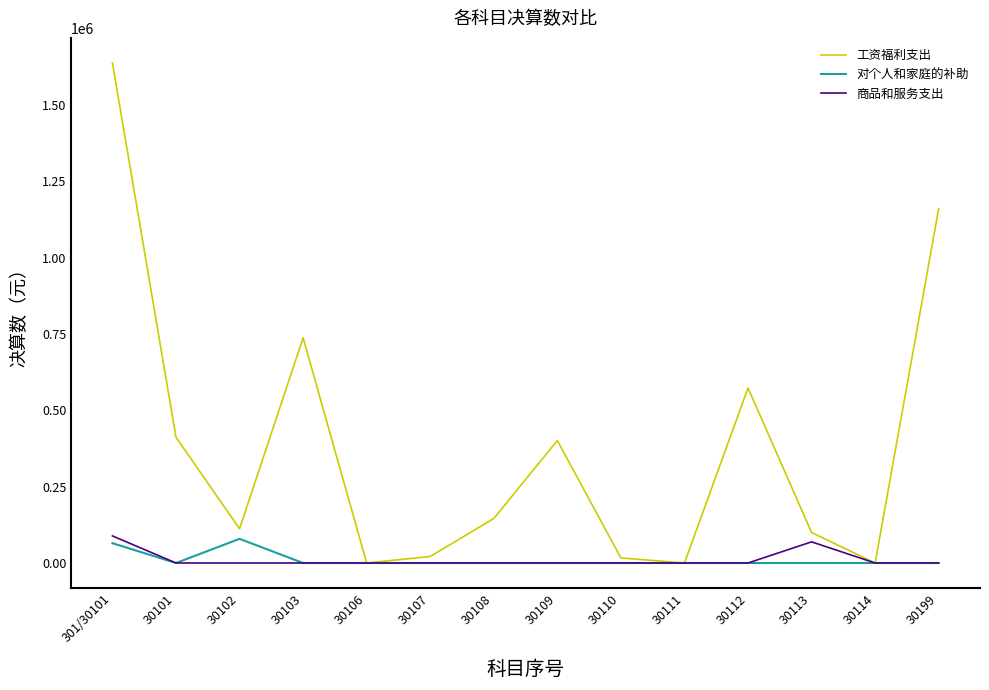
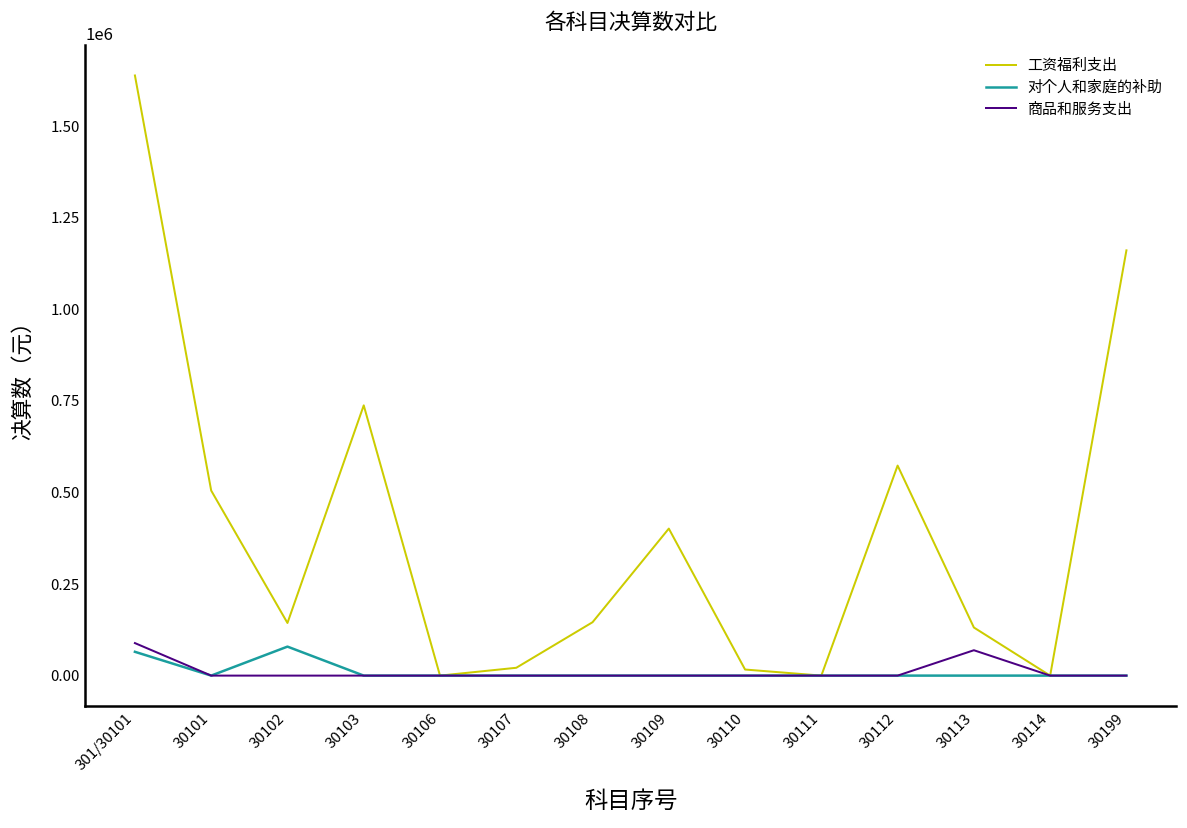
  {
    "工资福利支出": {
      "301/30101": 1640000,
-     "30101": 410000,
-     "30102": 110000,
+     "30101": 510000,
+     "30102": 140000,
      "30103": 740000,
      "30107": 20000,
      "30108": 150000,
      "30109": 400000,
      "30110": 20000,
      "30112": 570000,
-     "30113": 100000,
+     "30113": 130000,
      "30199": 1160000
    },
    "对个人和家庭的补助": {
      "301/30101": 60000,
      "30102": 80000,
      "30113": 0
    },
    "商品和服务支出": {
      "301/30101": 90000,
      "30102": 0,
      "30113": 70000
    }
  }
